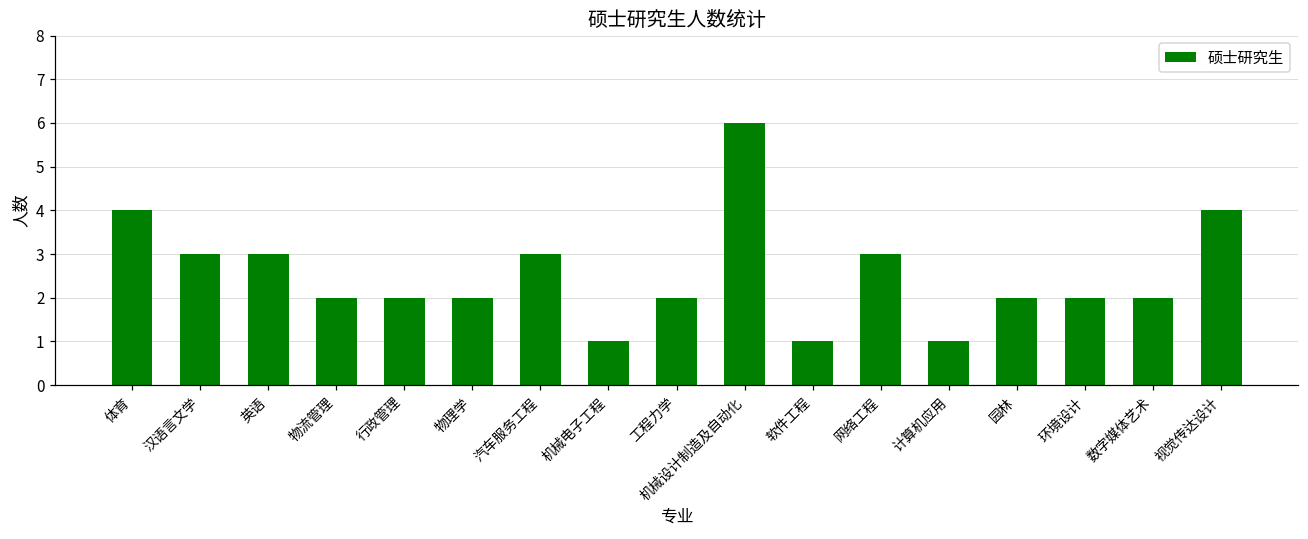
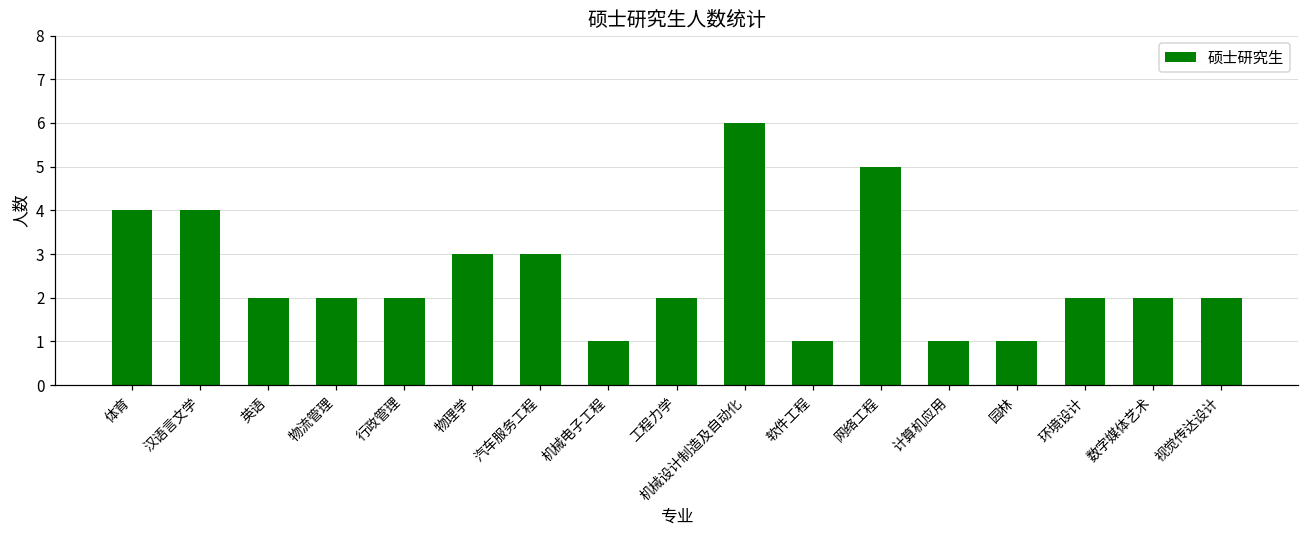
  {
    "体育": 4,
-   "汉语言文学": 3,
-   "英语": 3,
+   "汉语言文学": 4,
+   "英语": 2,
    "物流管理": 2,
    "行政管理": 2,
-   "物理学": 2,
+   "物理学": 3,
    "汽车服务工程": 3,
    "机械电子工程": 1,
    "工程力学": 2,
    "机械设计制造及自动化": 6,
    "软件工程": 1,
-   "网络工程": 3,
+   "网络工程": 5,
    "计算机应用": 1,
-   "园林": 2,
+   "园林": 1,
    "环境设计": 2,
    "数字媒体艺术": 2,
-   "视觉传达设计": 4
+   "视觉传达设计": 2
  }
